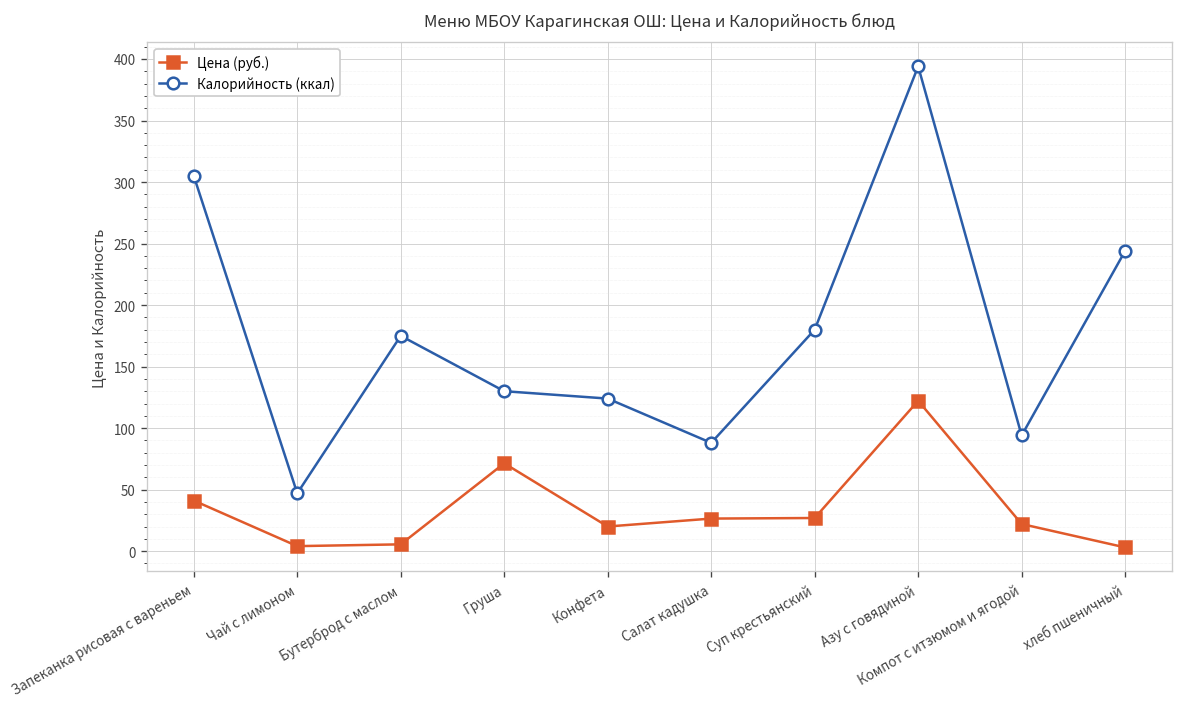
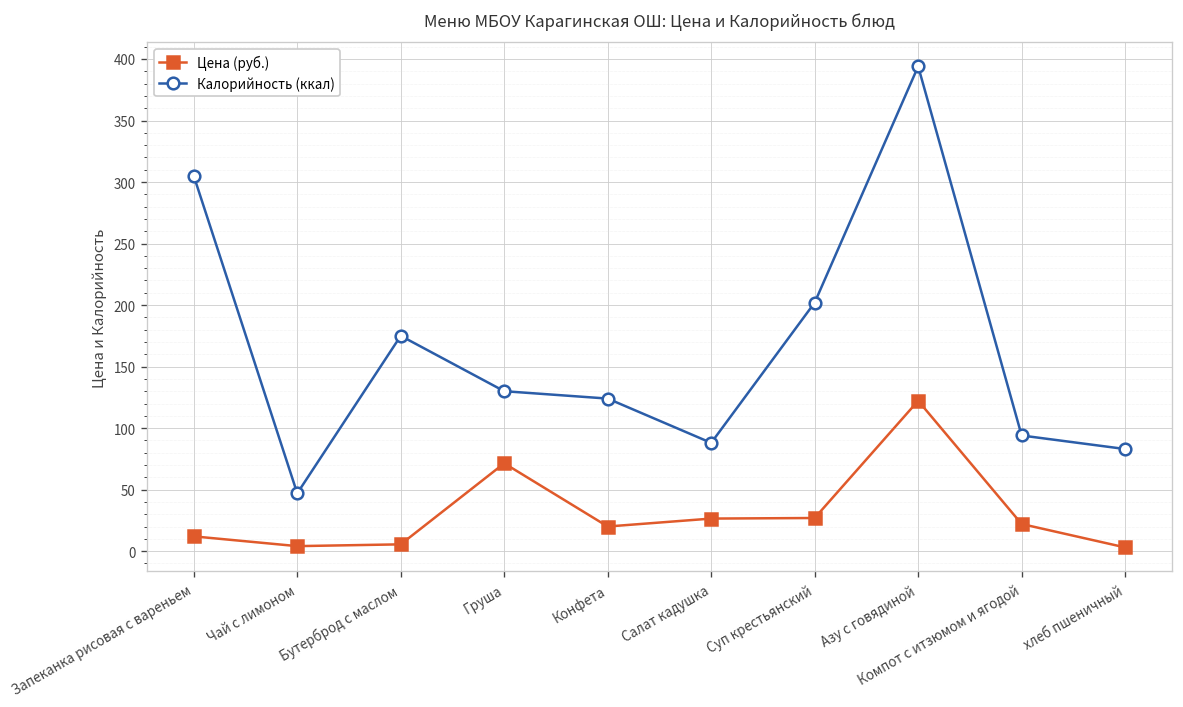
  {
    "Цена (руб.)": {
-     "Запеканка рисовая с вареньем": 41,
+     "Запеканка рисовая с вареньем": 12,
      "Чай с лимоном": 4,
      "Бутерброд с маслом": 6,
      "Груша": 71,
      "Конфета": 20,
      "Салат кадушка": 26,
      "Суп крестьянский": 27,
      "Азу с говядиной": 122,
      "Компот с итзюмом и ягодой": 22,
      "хлеб пшеничный": 3
    },
    "Калорийность (ккал)": {
      "Запеканка рисовая с вареньем": 305,
      "Чай с лимоном": 47,
      "Бутерброд с маслом": 175,
      "Груша": 130,
      "Конфета": 124,
      "Салат кадушка": 88,
-     "Суп крестьянский": 180,
+     "Суп крестьянский": 202,
      "Азу с говядиной": 394,
      "Компот с итзюмом и ягодой": 94,
-     "хлеб пшеничный": 244
+     "хлеб пшеничный": 83
    }
  }
